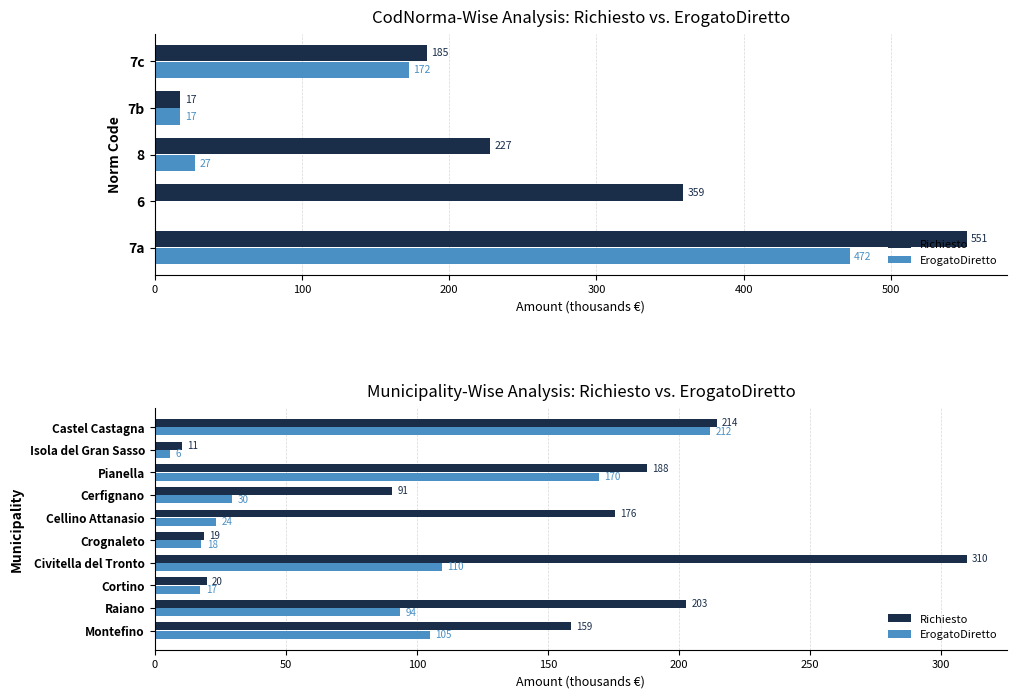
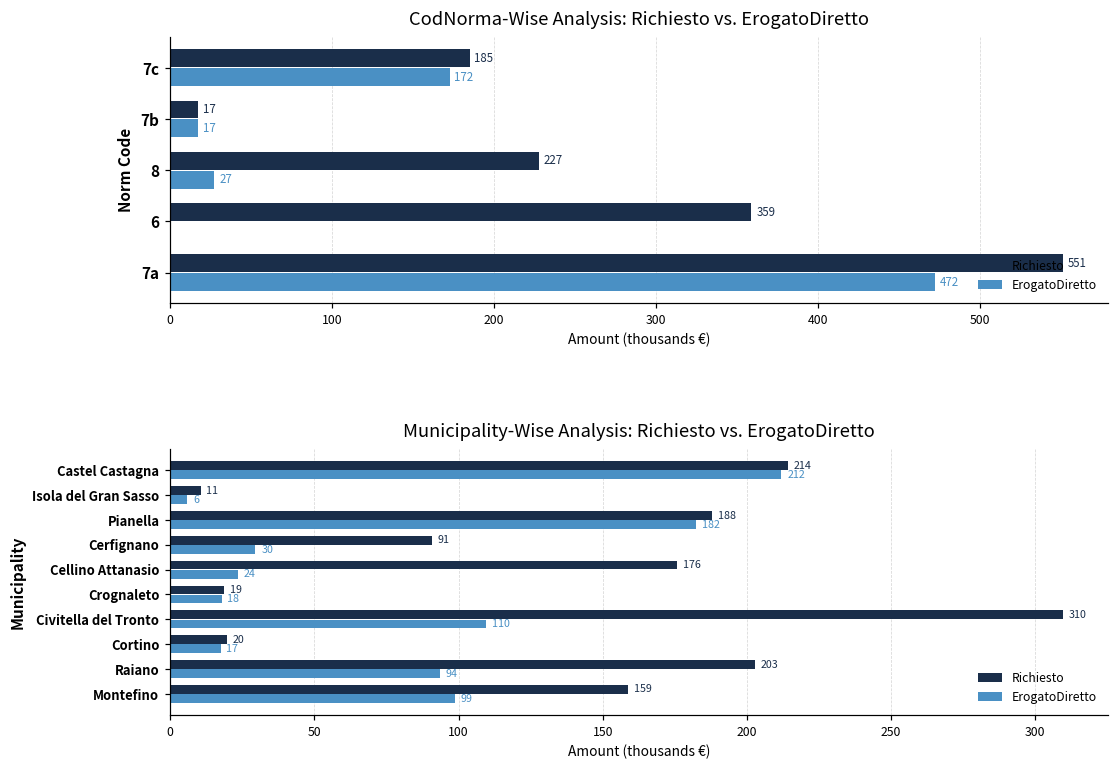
  {
    "CodNorma-Wise Analysis: Richiesto vs. ErogatoDiretto": {
      "Richiesto": {
        "7c": 185,
        "7b": 17,
        "8": 227,
        "6": 359,
        "7a": 551
      },
      "ErogatoDiretto": {
        "7c": 172,
        "7b": 17,
        "8": 27,
        "7a": 472
      }
    },
    "Municipality-Wise Analysis: Richiesto vs. ErogatoDiretto": {
      "Richiesto": {
        "Castel Castagna": 214,
        "Isola del Gran Sasso": 11,
        "Pianella": 188,
        "Cerfignano": 91,
        "Cellino Attanasio": 176,
        "Crognaleto": 19,
        "Civitella del Tronto": 310,
        "Cortino": 20,
        "Raiano": 203,
        "Montefino": 159
      },
      "ErogatoDiretto": {
        "Castel Castagna": 212,
        "Isola del Gran Sasso": 6,
-       "Pianella": 170,
+       "Pianella": 182,
        "Cerfignano": 30,
        "Cellino Attanasio": 24,
        "Crognaleto": 18,
        "Civitella del Tronto": 110,
        "Cortino": 17,
        "Raiano": 94,
-       "Montefino": 105
+       "Montefino": 99
      }
    }
  }
